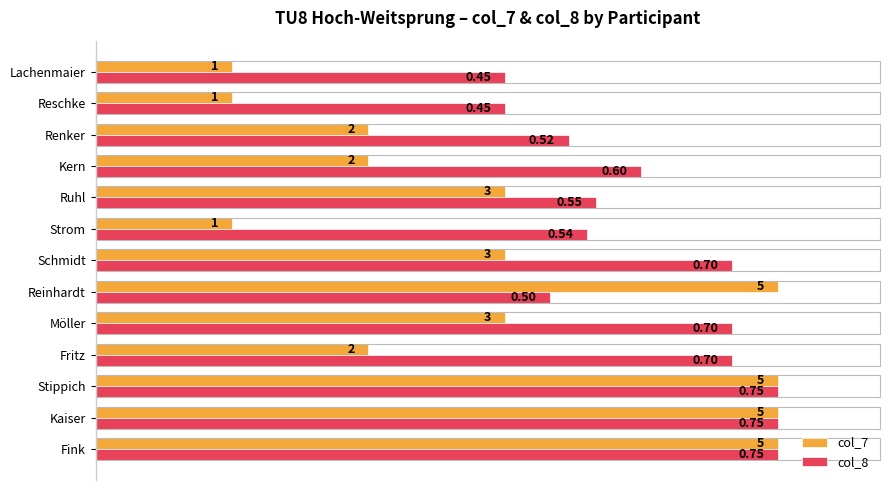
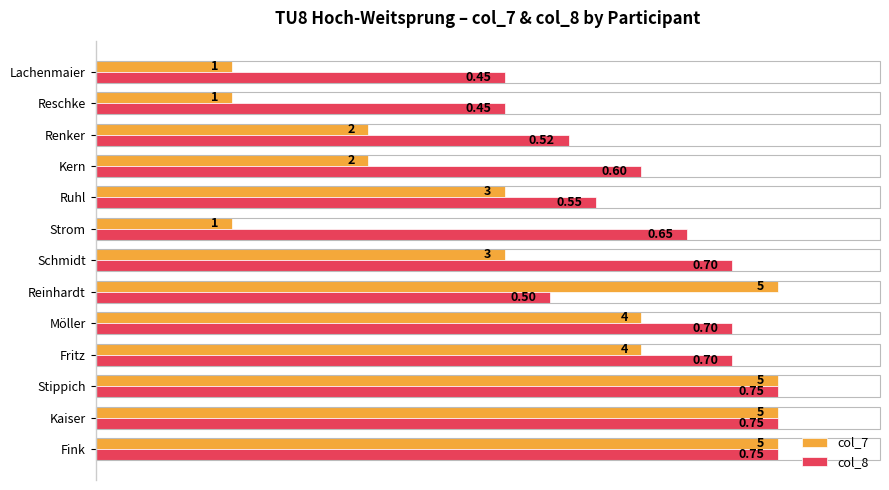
  {
    "col_7": {
-     "Möller": 3,
-     "Fritz": 2
+     "Möller": 4,
+     "Fritz": 4
    },
    "col_8": {
-     "Strom": 0.54
+     "Strom": 0.65
    }
  }
